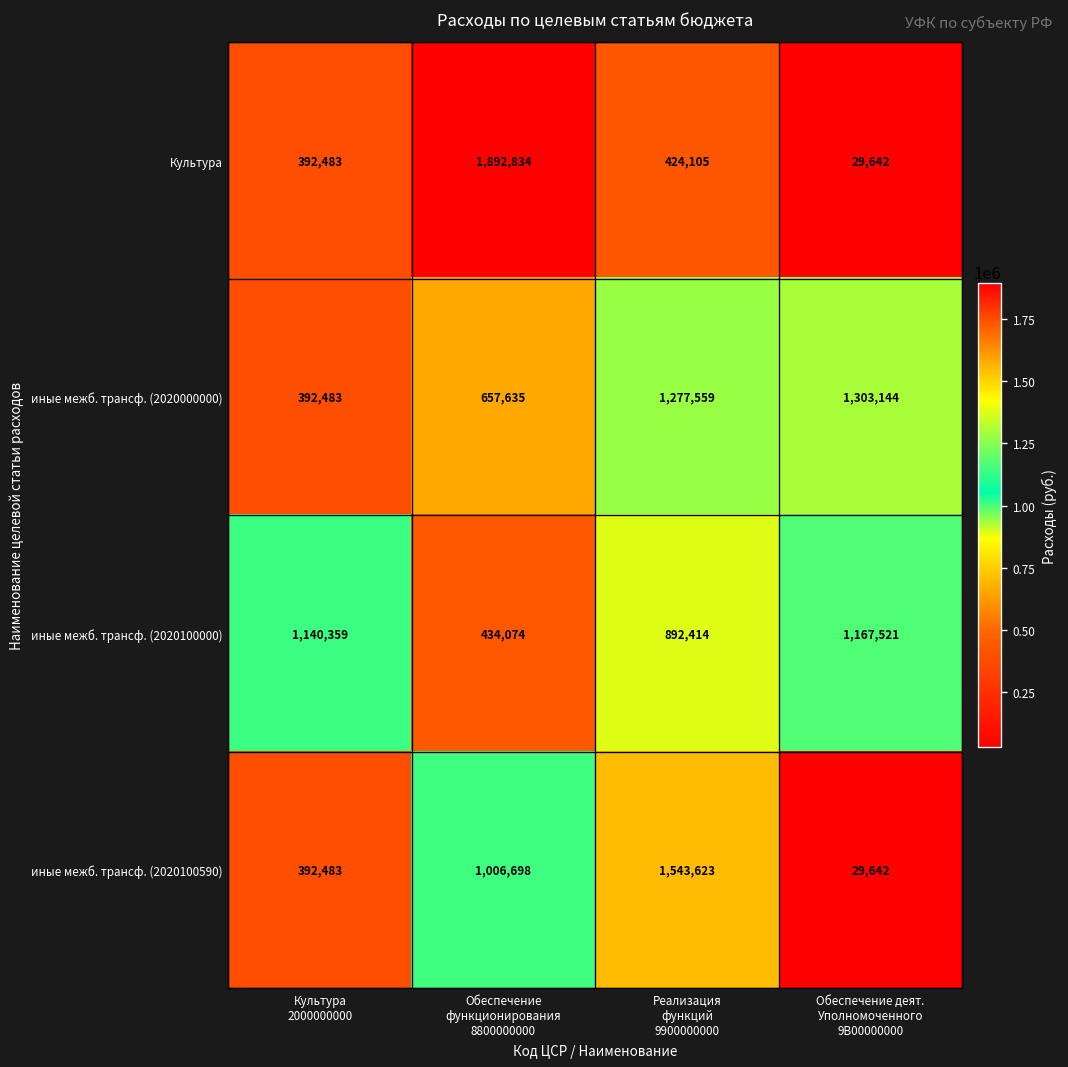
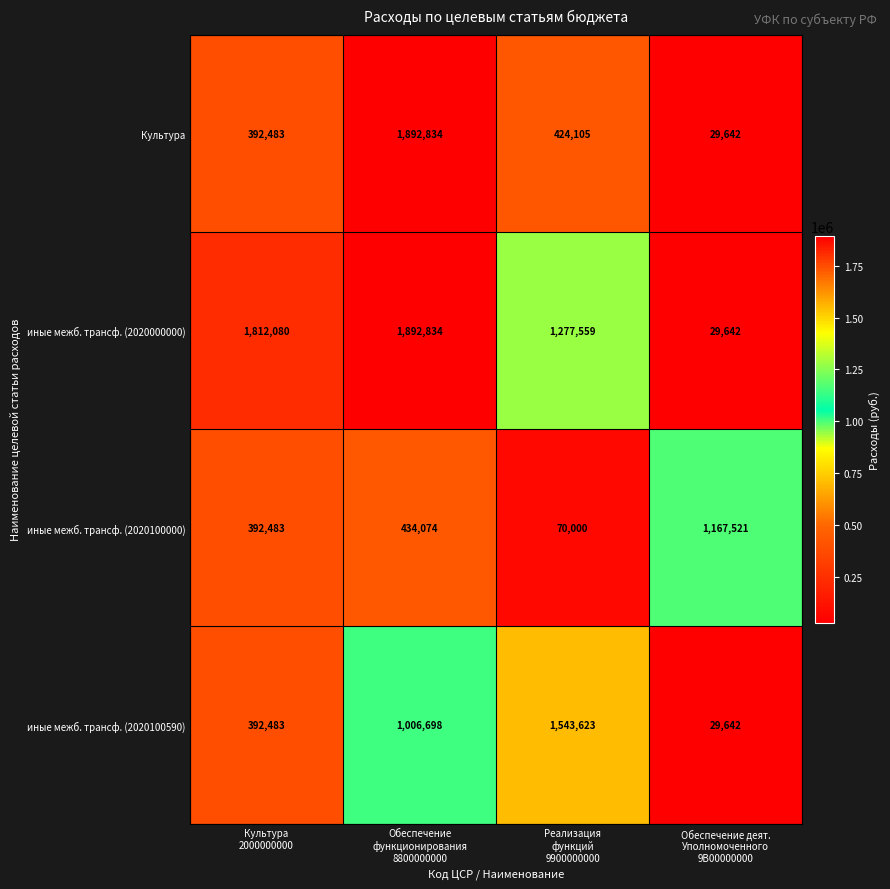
  {
    "Культура": {
      "Культура 2000000000": "392,483",
      "Обеспечение функционирования 8800000000": "1,892,834",
      "Реализация функций 9900000000": "424,105",
      "Обеспечение деят. Уполномоченного 9В00000000": "29,642"
    },
    "иные межб. трансф. (2020000000)": {
-     "Культура 2000000000": "392,483",
-     "Обеспечение функционирования 8800000000": "657,635",
+     "Культура 2000000000": "1,812,080",
+     "Обеспечение функционирования 8800000000": "1,892,834",
      "Реализация функций 9900000000": "1,277,559",
-     "Обеспечение деят. Уполномоченного 9В00000000": "1,303,144"
+     "Обеспечение деят. Уполномоченного 9В00000000": "29,642"
    },
    "иные межб. трансф. (2020100000)": {
-     "Культура 2000000000": "1,140,359",
+     "Культура 2000000000": "392,483",
      "Обеспечение функционирования 8800000000": "434,074",
-     "Реализация функций 9900000000": "892,414",
+     "Реализация функций 9900000000": "70,000",
      "Обеспечение деят. Уполномоченного 9В00000000": "1,167,521"
    },
    "иные межб. трансф. (2020100590)": {
      "Культура 2000000000": "392,483",
      "Обеспечение функционирования 8800000000": "1,006,698",
      "Реализация функций 9900000000": "1,543,623",
      "Обеспечение деят. Уполномоченного 9В00000000": "29,642"
    }
  }
